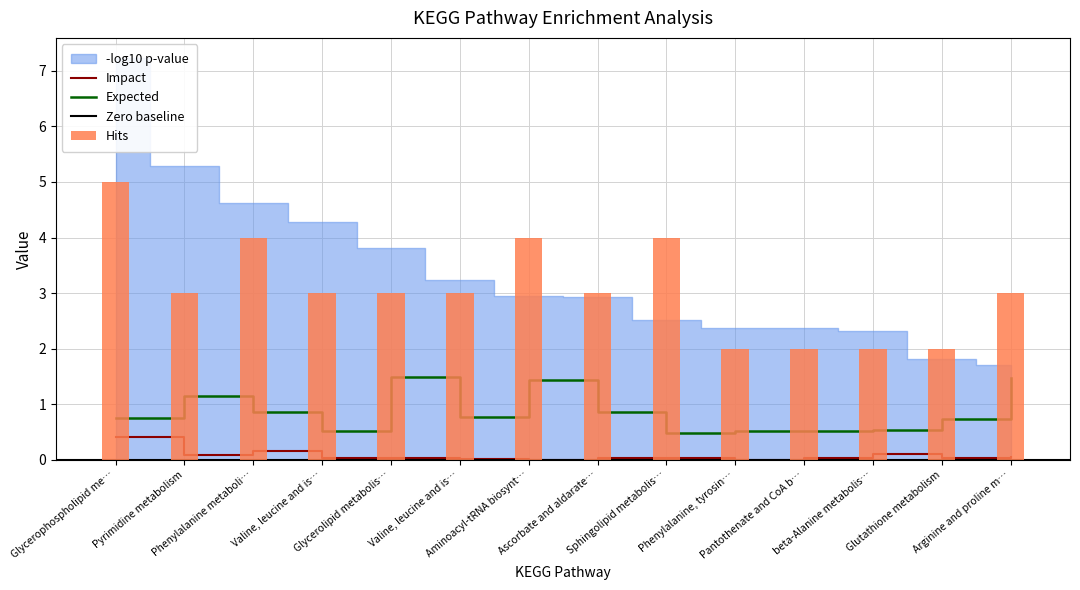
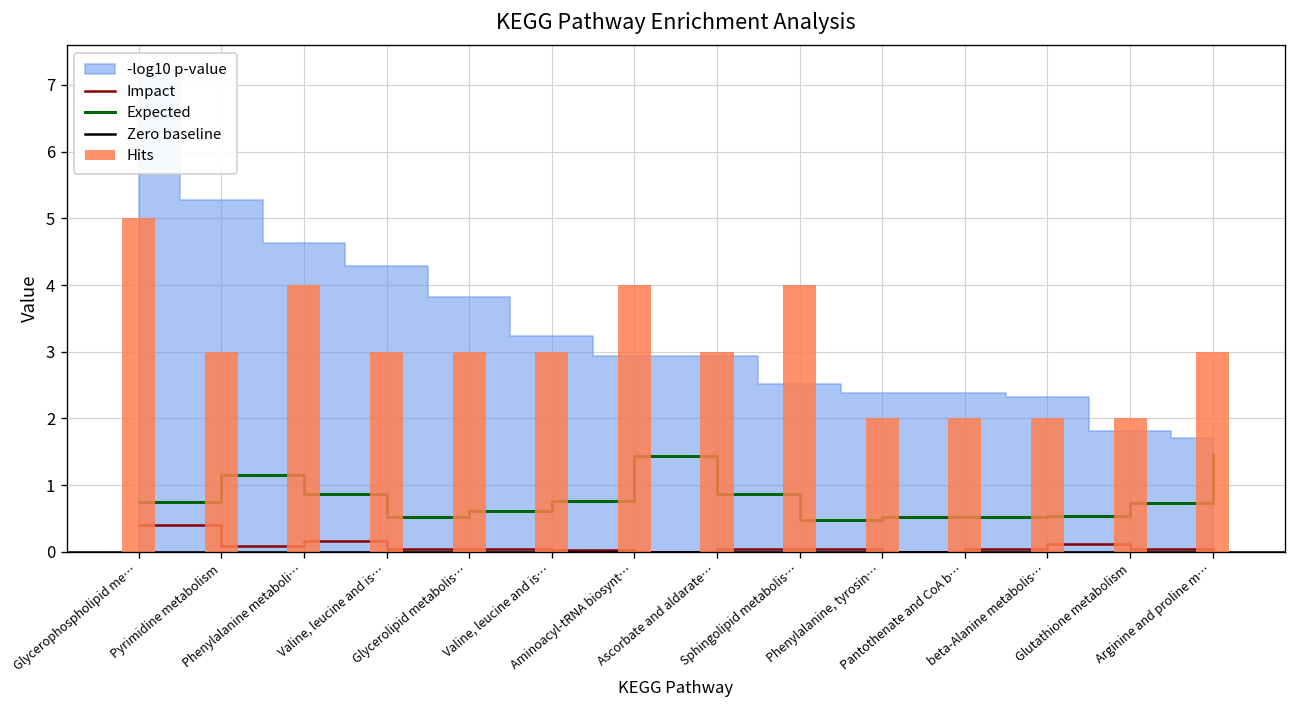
  {
    "Impact": {
      "Glycerophospholipid me…": 0.4,
      "Pyrimidine metabolism": 0.1,
      "Phenylalanine metaboli…": 0.2,
      "Glycerolipid metabolis…": 0.0,
      "Aminoacyl-tRNA biosynt…": 0.0,
      "Ascorbate and aldarate…": 0.0,
      "Sphingolipid metabolis…": 0.0,
      "Phenylalanine, tyrosin…": 0.0,
      "Pantothenate and CoA b…": 0.0,
      "beta-Alanine metabolis…": 0.1,
      "Glutathione metabolism": 0.0,
      "Arginine and proline m…": 0.0
    },
    "Hits": {
      "Glycerophospholipid me…": 5.0,
      "Pyrimidine metabolism": 3.0,
      "Phenylalanine metaboli…": 4.0,
      "Glycerolipid metabolis…": 3.0,
      "Aminoacyl-tRNA biosynt…": 4.0,
      "Ascorbate and aldarate…": 3.0,
      "Sphingolipid metabolis…": 4.0,
      "Phenylalanine, tyrosin…": 2.0,
      "Pantothenate and CoA b…": 2.0,
      "beta-Alanine metabolis…": 2.0,
      "Glutathione metabolism": 2.0,
      "Arginine and proline m…": 3.0
    },
    "Expected": {
      "Glycerophospholipid me…": 0.7,
      "Pyrimidine metabolism": 1.1,
      "Phenylalanine metaboli…": 0.9,
-     "Glycerolipid metabolis…": 1.5,
+     "Glycerolipid metabolis…": 0.6,
      "Aminoacyl-tRNA biosynt…": 1.4,
      "Ascorbate and aldarate…": 0.9,
      "Sphingolipid metabolis…": 0.5,
      "Phenylalanine, tyrosin…": 0.5,
      "Pantothenate and CoA b…": 0.5,
      "beta-Alanine metabolis…": 0.5,
      "Glutathione metabolism": 0.7,
      "Arginine and proline m…": 1.5
    }
  }
